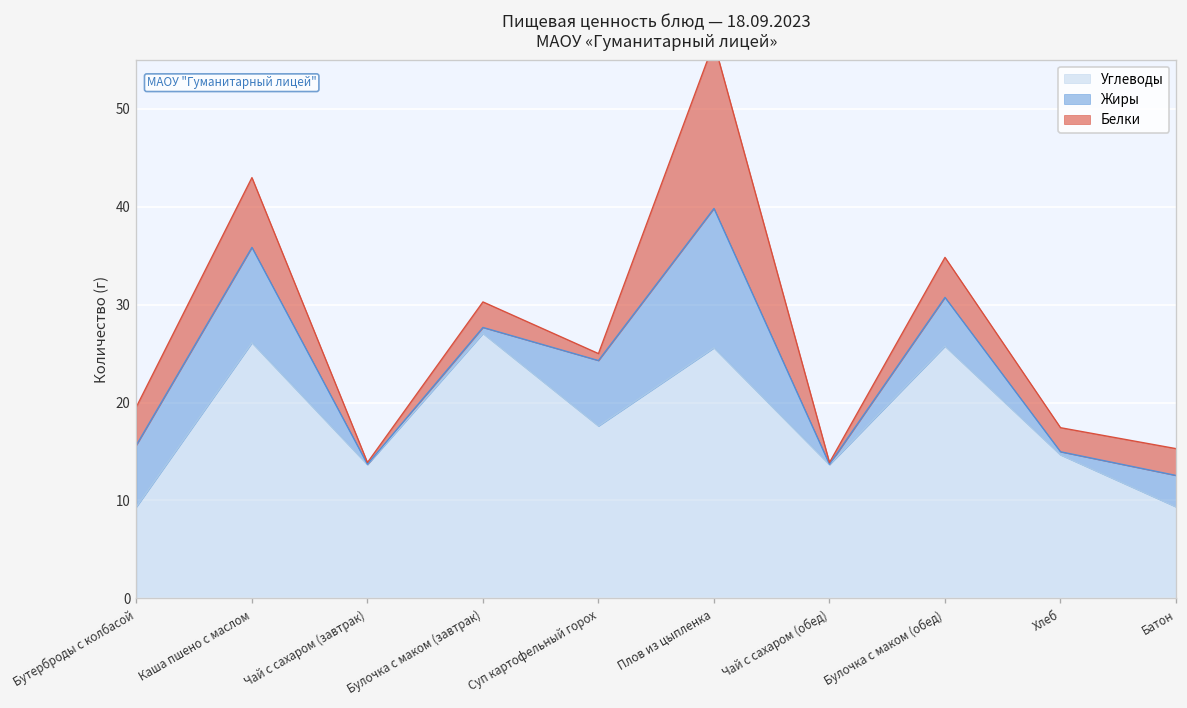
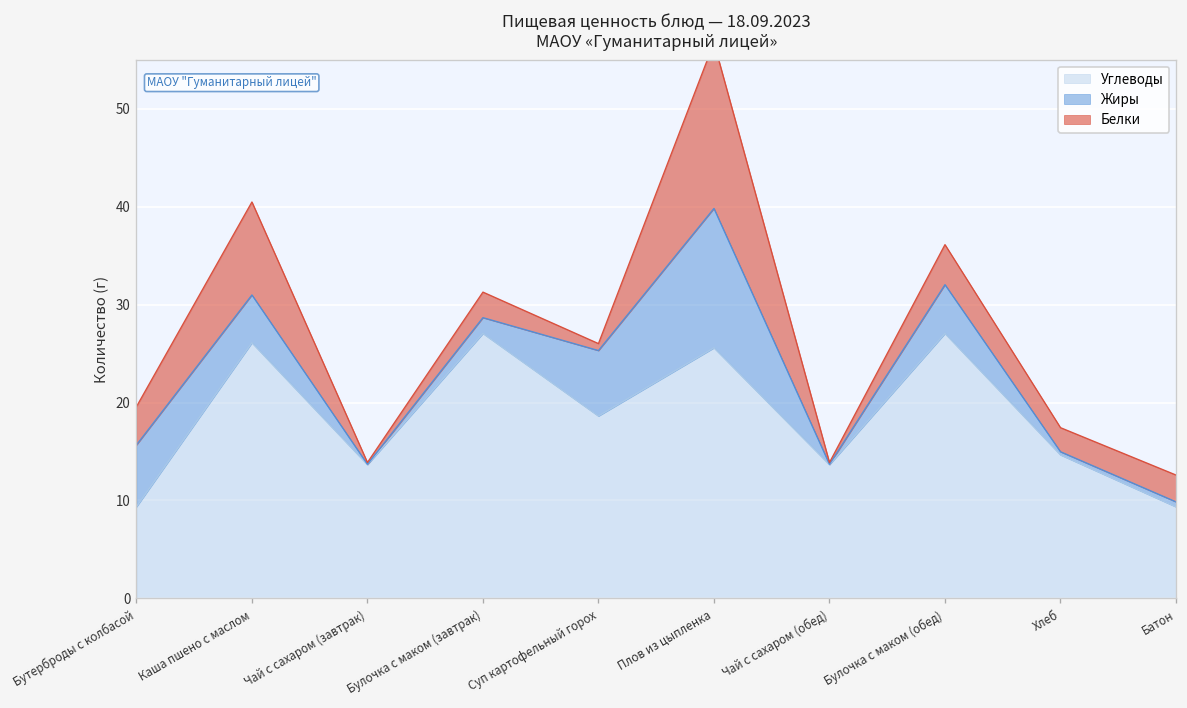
  {
    "Углеводы": {
      "Бутерброды с колбасой": 9,
      "Каша пшено с маслом": 26,
      "Булочка с маком (завтрак)": 27,
-     "Суп картофельный горох": 18,
+     "Суп картофельный горох": 19,
      "Плов из цыпленка": 26,
-     "Булочка с маком (обед)": 26,
+     "Булочка с маком (обед)": 27,
      "Хлеб": 15,
      "Батон": 9
    },
    "Жиры": {
      "Бутерброды с колбасой": 6,
-     "Каша пшено с маслом": 10,
-     "Булочка с маком (завтрак)": 1,
+     "Каша пшено с маслом": 5,
+     "Булочка с маком (завтрак)": 2,
      "Суп картофельный горох": 7,
      "Плов из цыпленка": 14,
      "Булочка с маком (обед)": 5,
      "Хлеб": 0,
-     "Батон": 3
+     "Батон": 1
    },
    "Белки": {
      "Бутерброды с колбасой": 4,
-     "Каша пшено с маслом": 7,
+     "Каша пшено с маслом": 10,
      "Булочка с маком (завтрак)": 3,
      "Суп картофельный горох": 1,
      "Булочка с маком (обед)": 4,
      "Хлеб": 2,
      "Батон": 3
    }
  }
